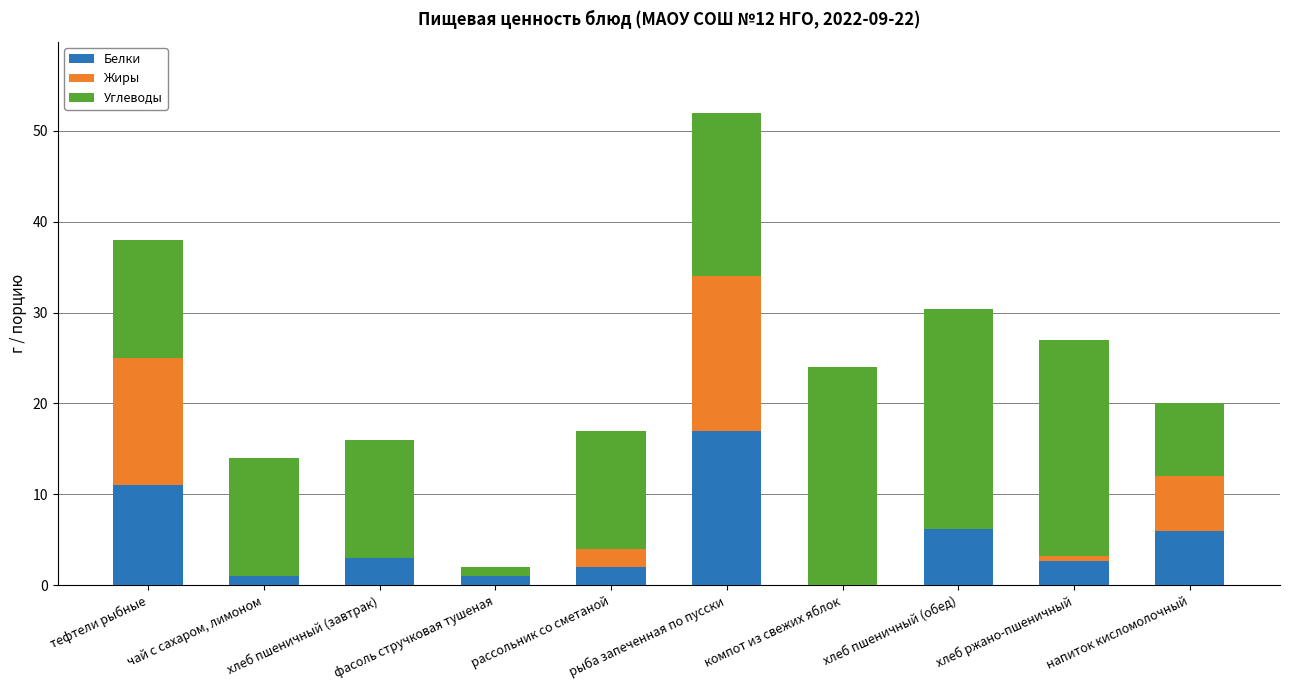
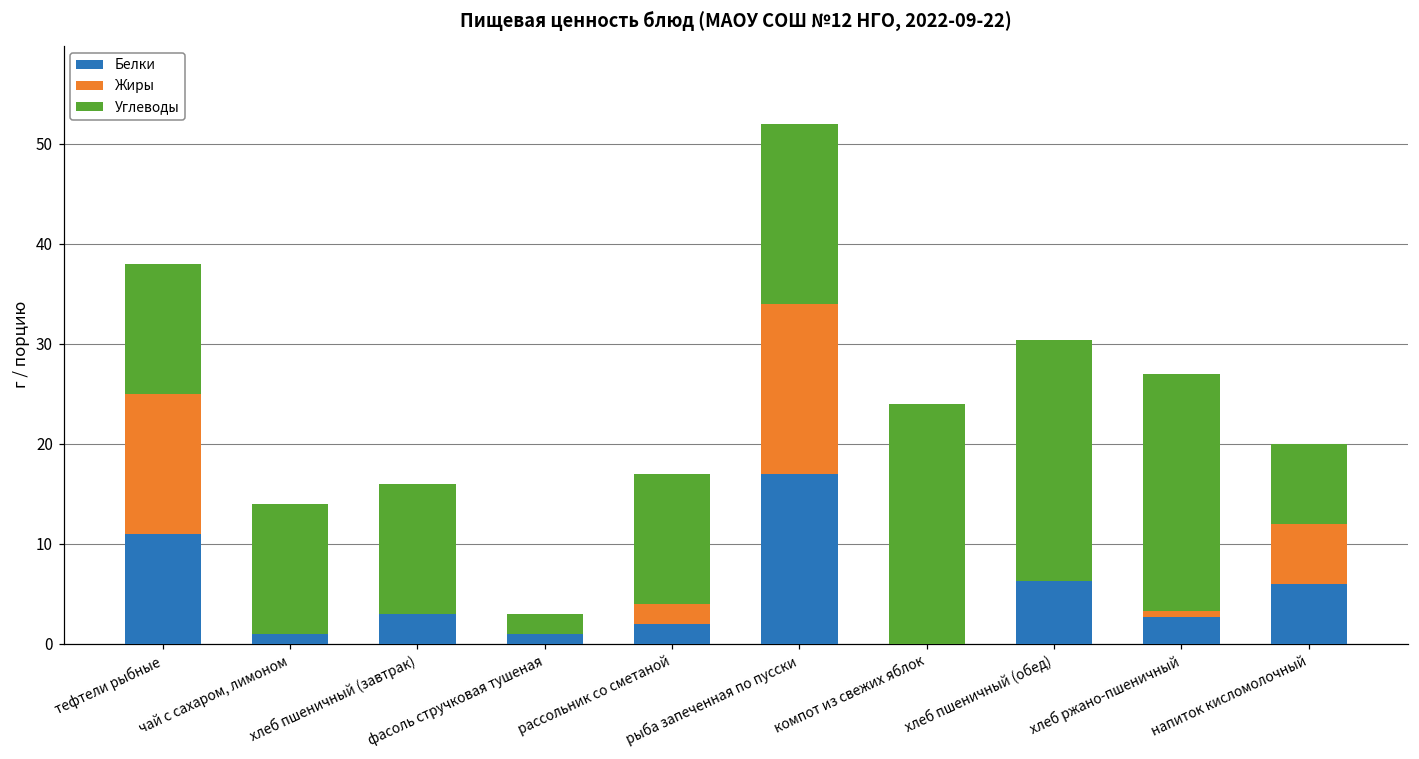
  {
    "Белки": {
      "тефтели рыбные": 11,
      "чай с сахаром, лимоном": 1,
      "хлеб пшеничный (завтрак)": 3,
      "фасоль стручковая тушеная": 1,
      "рассольник со сметаной": 2,
      "рыба запеченная по пусски": 17,
      "компот из свежих яблок": 0,
      "хлеб пшеничный (обед)": 6,
      "хлеб ржано-пшеничный": 3,
      "напиток кисломолочный": 6
    },
    "Жиры": {
      "тефтели рыбные": 14,
      "чай с сахаром, лимоном": 0,
      "хлеб пшеничный (завтрак)": 0,
      "фасоль стручковая тушеная": 0,
      "рассольник со сметаной": 2,
      "рыба запеченная по пусски": 17,
      "компот из свежих яблок": 0,
      "хлеб пшеничный (обед)": 0,
      "хлеб ржано-пшеничный": 1,
      "напиток кисломолочный": 6
    },
    "Углеводы": {
      "тефтели рыбные": 13,
      "чай с сахаром, лимоном": 13,
      "хлеб пшеничный (завтрак)": 13,
-     "фасоль стручковая тушеная": 1,
+     "фасоль стручковая тушеная": 2,
      "рассольник со сметаной": 13,
      "рыба запеченная по пусски": 18,
      "компот из свежих яблок": 24,
      "хлеб пшеничный (обед)": 24,
      "хлеб ржано-пшеничный": 24,
      "напиток кисломолочный": 8
    }
  }
